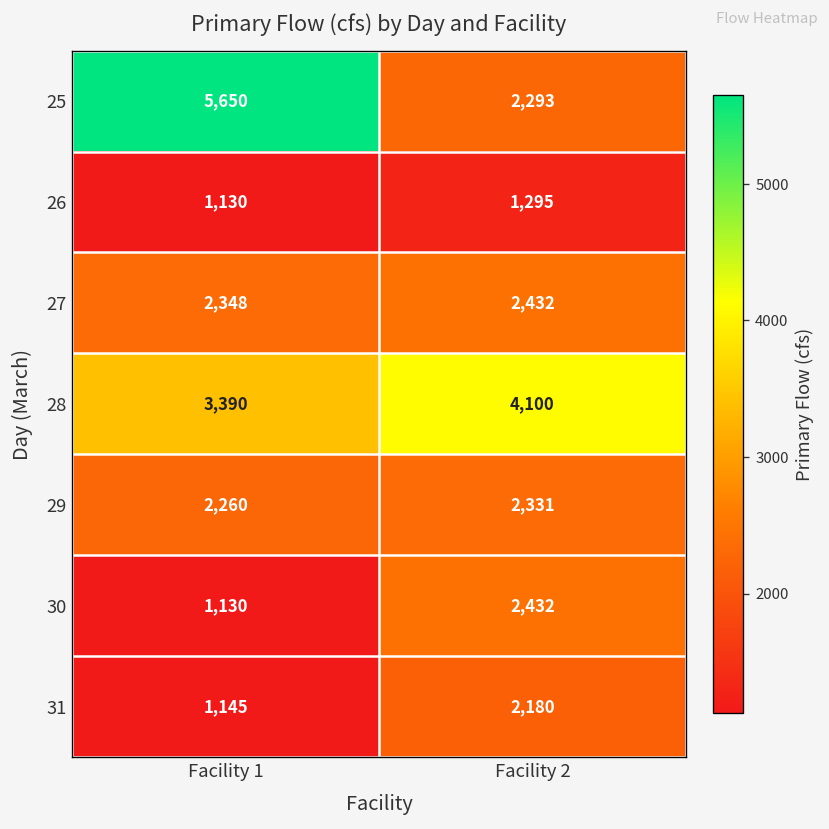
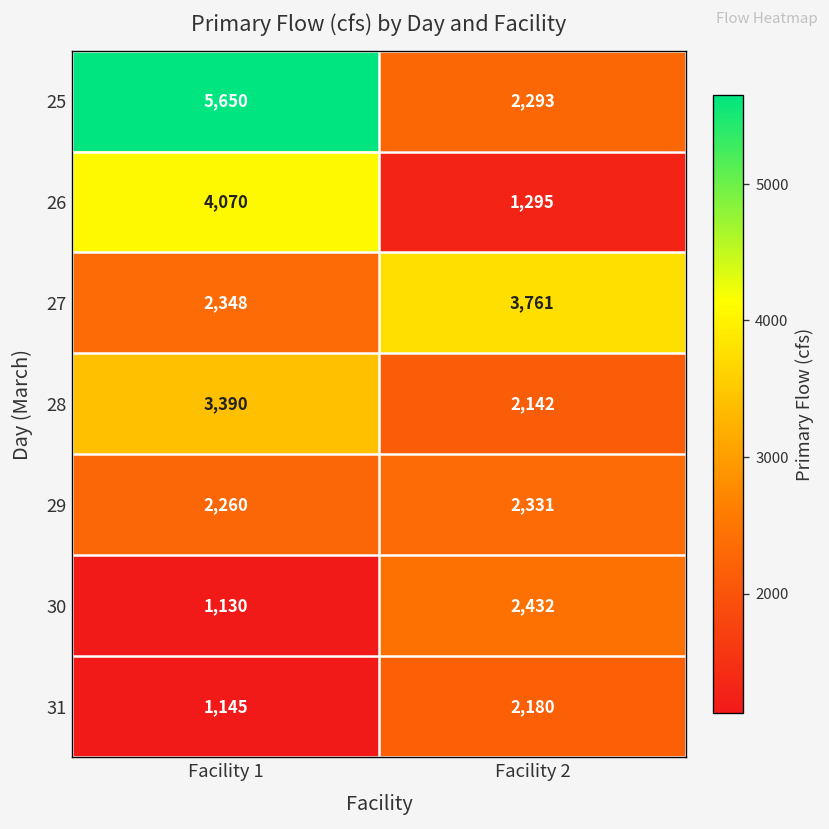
  {
    "25": {
      "Facility 1": "5,650",
      "Facility 2": "2,293"
    },
    "26": {
-     "Facility 1": "1,130",
+     "Facility 1": "4,070",
      "Facility 2": "1,295"
    },
    "27": {
      "Facility 1": "2,348",
-     "Facility 2": "2,432"
+     "Facility 2": "3,761"
    },
    "28": {
      "Facility 1": "3,390",
-     "Facility 2": "4,100"
+     "Facility 2": "2,142"
    },
    "29": {
      "Facility 1": "2,260",
      "Facility 2": "2,331"
    },
    "30": {
      "Facility 1": "1,130",
      "Facility 2": "2,432"
    },
    "31": {
      "Facility 1": "1,145",
      "Facility 2": "2,180"
    }
  }
